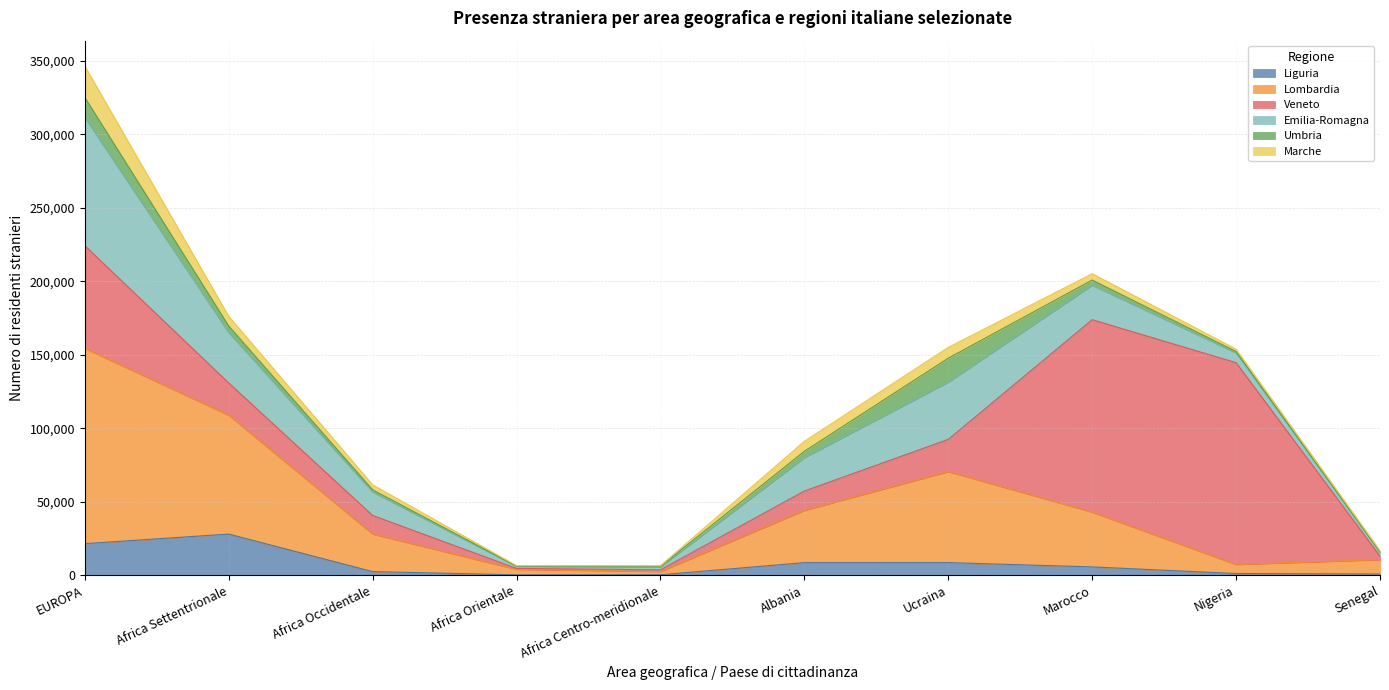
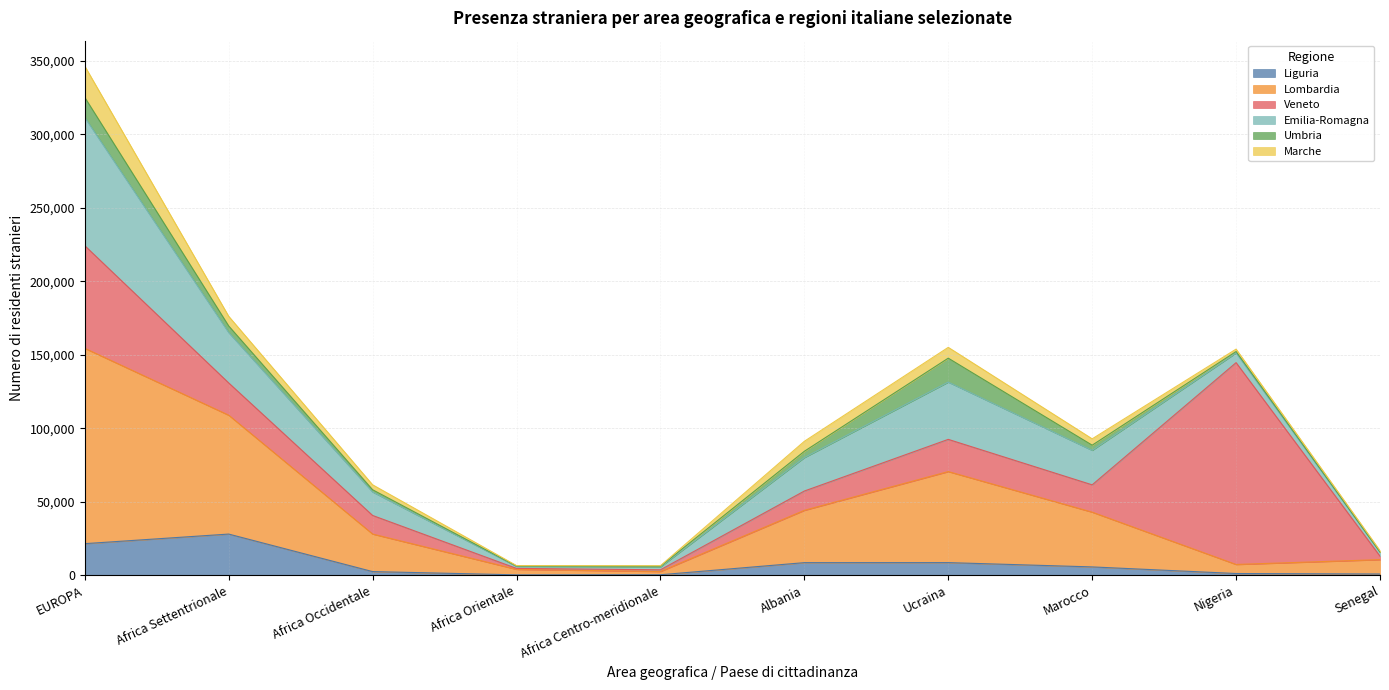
  {
    "Liguria": {
      "EUROPA": "21,000",
      "Africa Settentrionale": "28,000",
      "Africa Occidentale": "2,000",
      "Africa Orientale": "0",
      "Africa Centro-meridionale": "0",
      "Albania": "9,000",
      "Ucraina": "9,000",
      "Marocco": "6,000",
      "Nigeria": "1,000",
      "Senegal": "1,000"
    },
    "Lombardia": {
      "EUROPA": "133,000",
      "Africa Settentrionale": "81,000",
      "Africa Occidentale": "26,000",
      "Albania": "36,000",
      "Ucraina": "62,000",
      "Marocco": "37,000",
      "Nigeria": "6,000",
      "Senegal": "10,000"
    },
    "Veneto": {
      "EUROPA": "70,000",
      "Africa Settentrionale": "22,000",
      "Africa Occidentale": "13,000",
      "Albania": "13,000",
      "Ucraina": "22,000",
-     "Marocco": "131,000",
+     "Marocco": "19,000",
      "Nigeria": "137,000",
      "Senegal": "2,000"
    },
    "Emilia-Romagna": {
      "EUROPA": "87,000",
      "Africa Settentrionale": "34,000",
      "Albania": "23,000",
      "Ucraina": "39,000",
      "Marocco": "23,000"
    },
    "Umbria": {
      "EUROPA": "14,000",
      "Africa Settentrionale": "4,000",
      "Albania": "4,000",
      "Ucraina": "16,000",
      "Marocco": "4,000"
    },
    "Marche": {
      "EUROPA": "21,000",
      "Africa Settentrionale": "7,000",
      "Africa Occidentale": "3,000",
      "Albania": "7,000",
      "Ucraina": "7,000",
      "Marocco": "4,000"
    }
  }
